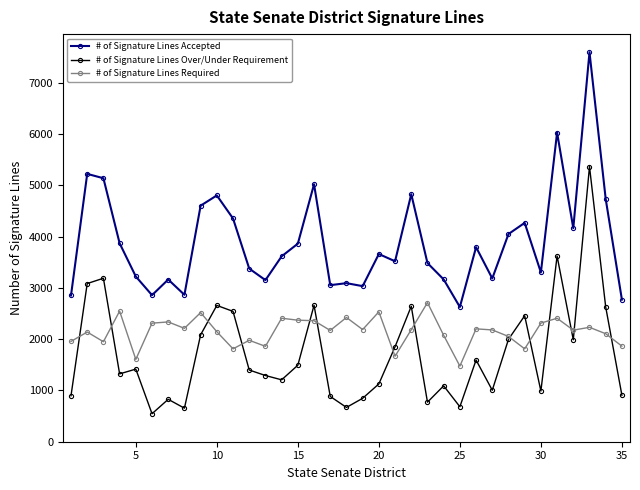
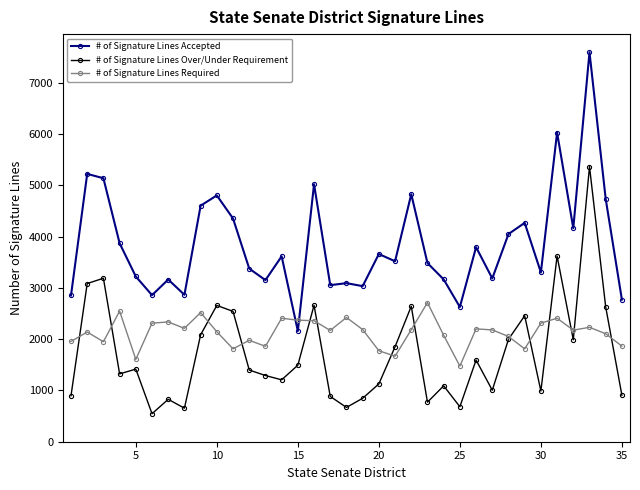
  {
    "# of Signature Lines Accepted": {
      "5": 3200,
      "10": 4800,
-     "15": 3900,
+     "15": 2200,
      "20": 3700,
      "25": 2600,
      "30": 3300,
      "35": 2800
    },
    "# of Signature Lines Over/Under Requirement": {
      "5": 1400,
      "10": 2700,
      "15": 1500,
      "20": 1100,
      "25": 700,
      "30": 1000,
      "35": 900
    },
    "# of Signature Lines Required": {
      "5": 1600,
      "10": 2100,
      "15": 2400,
-     "20": 2500,
+     "20": 1800,
      "25": 1500,
      "30": 2300,
      "35": 1900
    }
  }
